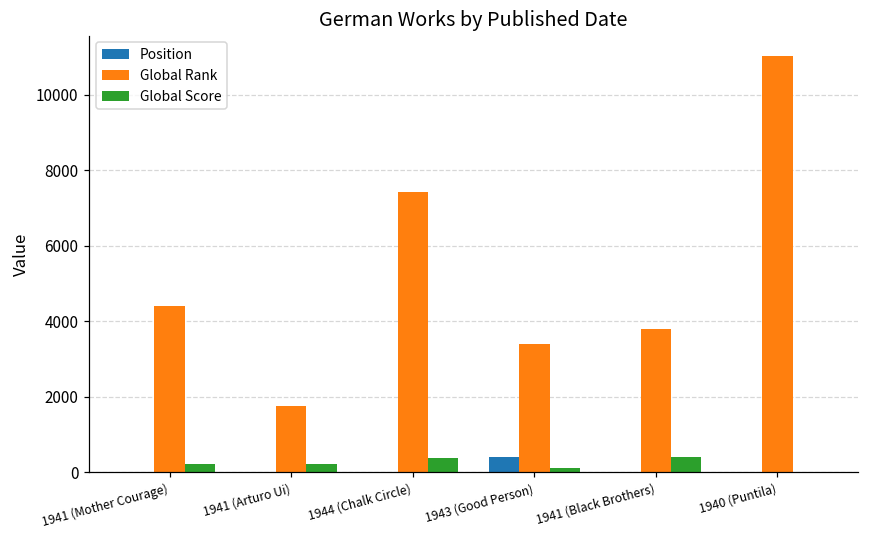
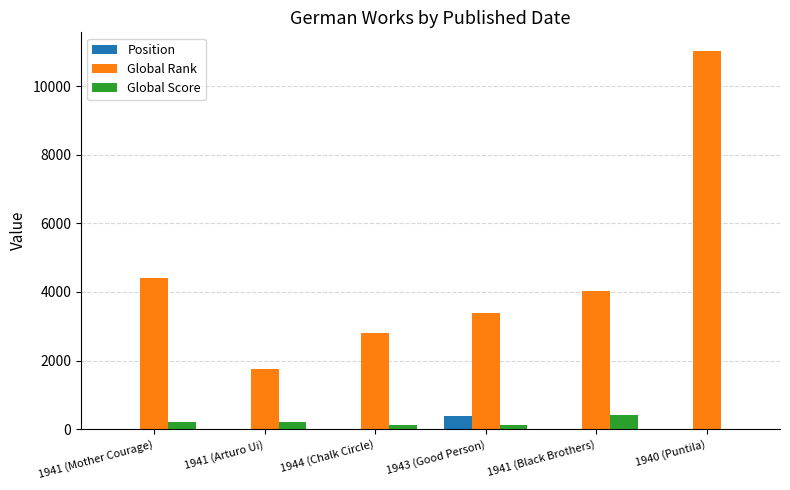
  {
    "Position": {
      "1943 (Good Person)": 400
    },
    "Global Rank": {
      "1941 (Mother Courage)": 4400,
      "1941 (Arturo Ui)": 1700,
-     "1944 (Chalk Circle)": 7400,
+     "1944 (Chalk Circle)": 2800,
      "1943 (Good Person)": 3400,
-     "1941 (Black Brothers)": 3800,
+     "1941 (Black Brothers)": 4000,
      "1940 (Puntila)": 11000
    },
    "Global Score": {
      "1941 (Mother Courage)": 200,
      "1941 (Arturo Ui)": 200,
-     "1944 (Chalk Circle)": 400,
+     "1944 (Chalk Circle)": 100,
      "1943 (Good Person)": 100,
      "1941 (Black Brothers)": 400
    }
  }
